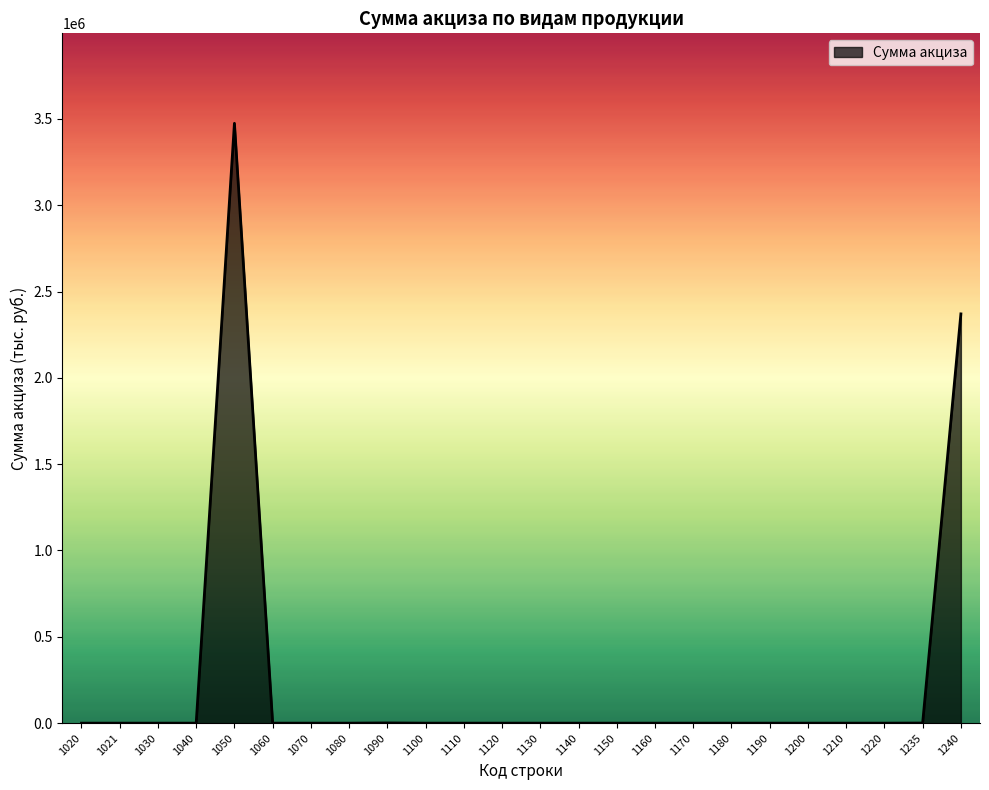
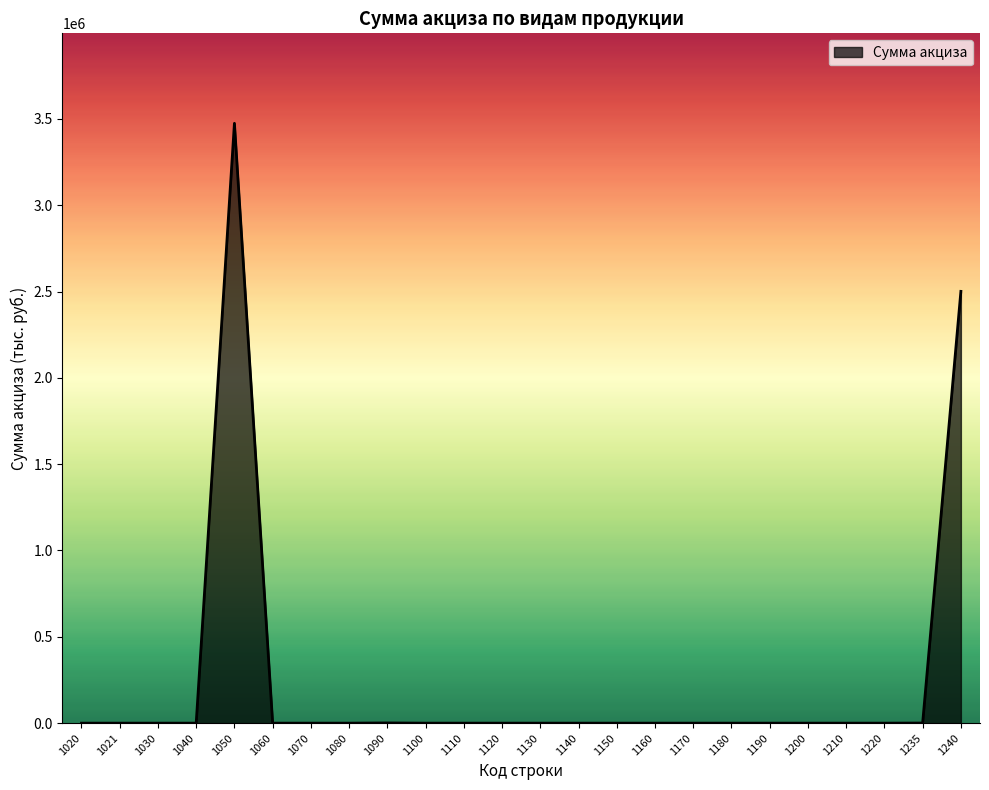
  {
    "1020": 0,
    "1021": 0,
    "1030": 0,
    "1040": 0,
    "1050": 3470000,
    "1060": 0,
    "1070": 0,
    "1080": 0,
    "1090": 0,
    "1100": 0,
    "1110": 0,
    "1120": 0,
    "1130": 0,
    "1140": 0,
    "1150": 0,
    "1160": 0,
    "1170": 0,
    "1180": 0,
    "1190": 0,
    "1200": 0,
    "1210": 0,
    "1220": 0,
    "1235": 0,
-   "1240": 2370000
+   "1240": 2500000
  }
